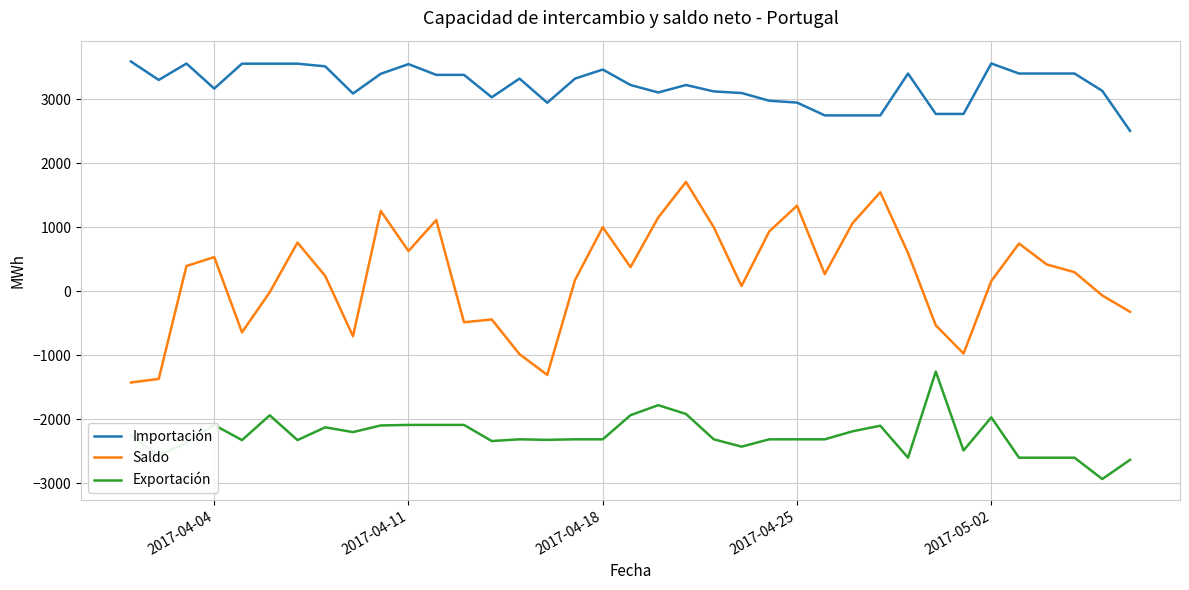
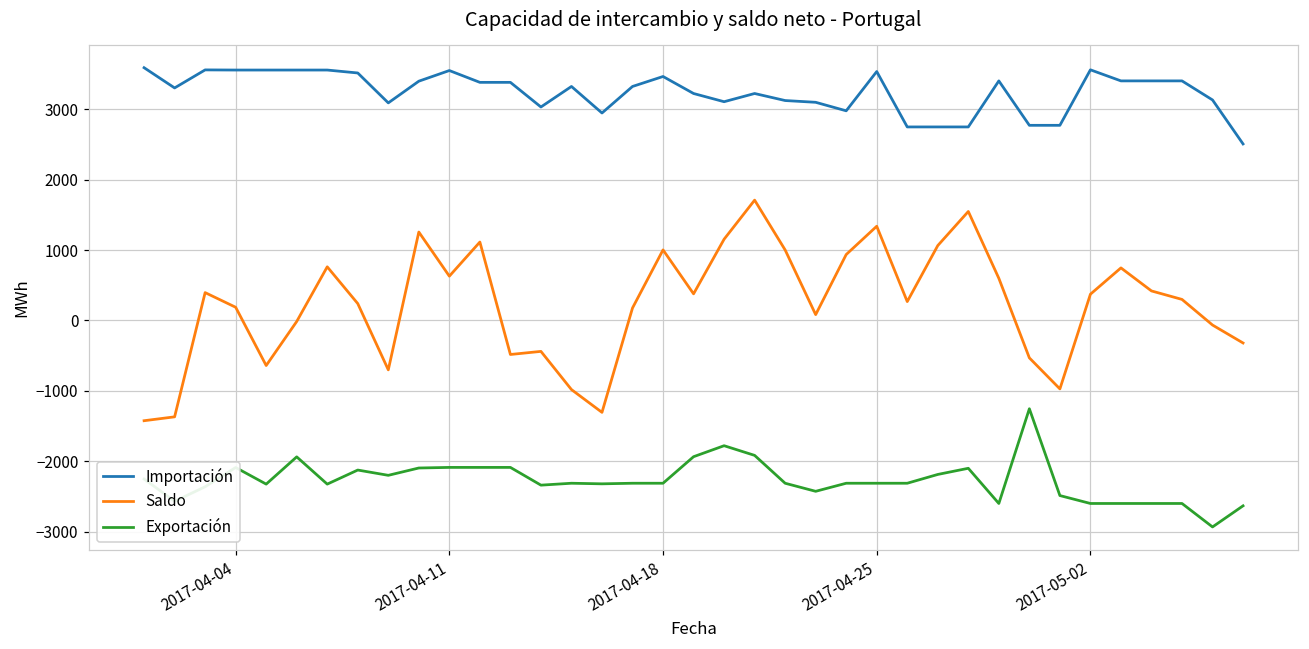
  {
    "Importación": {
-     "2017-04-04": 3200,
+     "2017-04-04": 3600,
      "2017-04-11": 3600,
      "2017-04-18": 3500,
-     "2017-04-25": 3000,
+     "2017-04-25": 3500,
      "2017-05-02": 3600
    },
    "Saldo": {
-     "2017-04-04": 500,
+     "2017-04-04": 200,
      "2017-04-11": 600,
      "2017-04-18": 1000,
      "2017-04-25": 1300,
-     "2017-05-02": 200
+     "2017-05-02": 400
    },
    "Exportación": {
      "2017-04-11": -2100,
      "2017-04-18": -2300,
      "2017-04-25": -2300,
-     "2017-05-02": -2000
+     "2017-05-02": -2600
    }
  }
